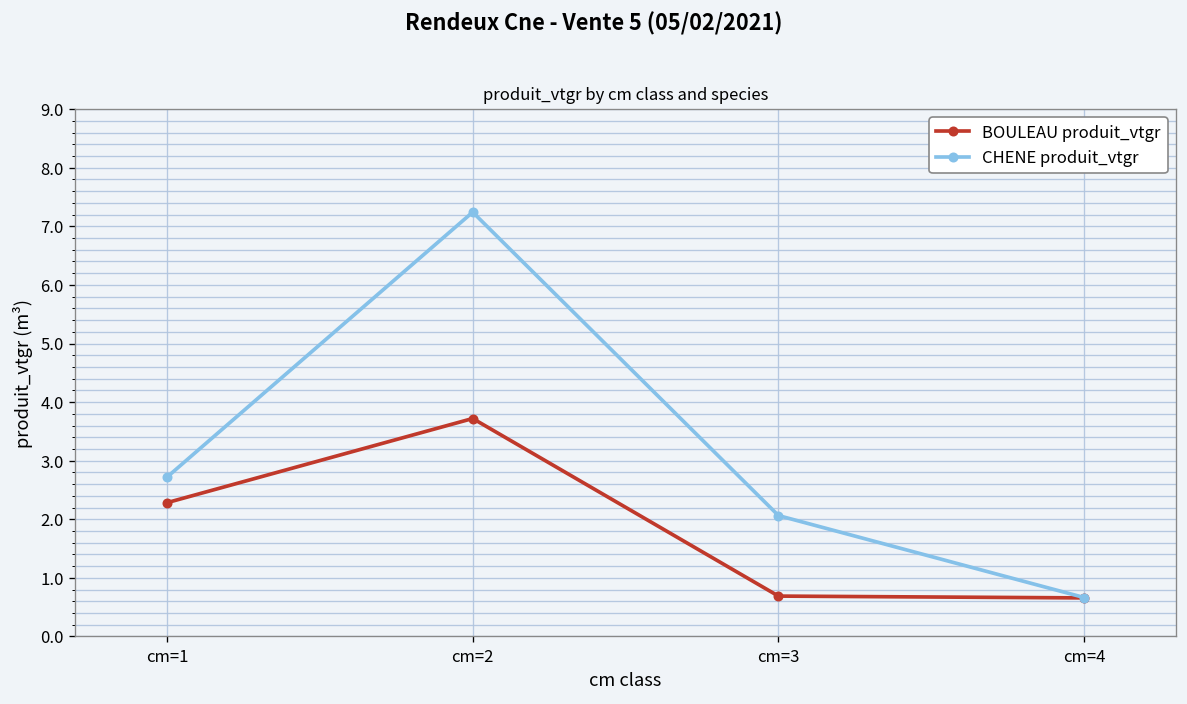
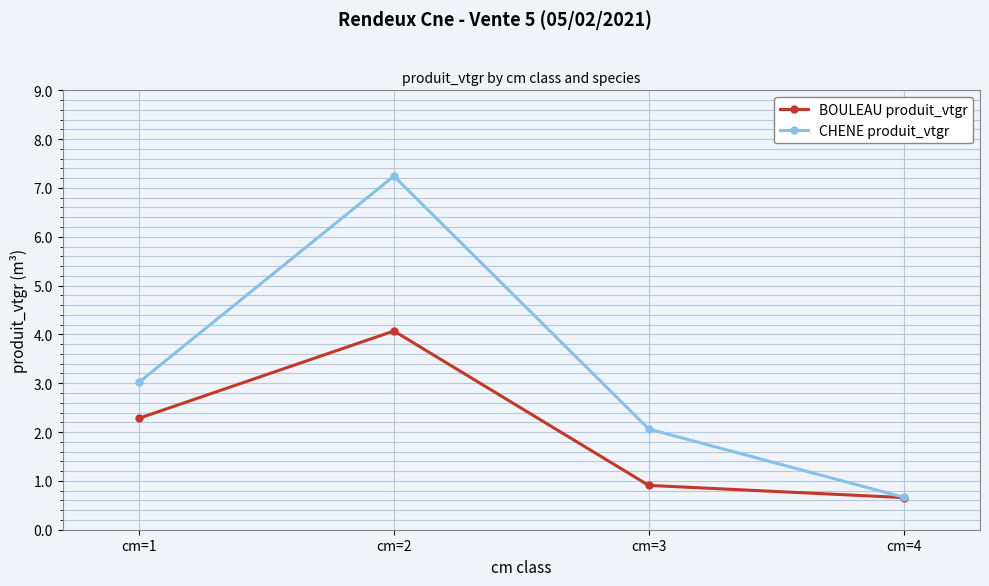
  {
    "BOULEAU produit_vtgr": {
      "cm=1": 2.3,
-     "cm=2": 3.7,
-     "cm=3": 0.7
+     "cm=2": 4.1,
+     "cm=3": 0.9
    },
    "CHENE produit_vtgr": {
-     "cm=1": 2.7,
+     "cm=1": 3.0,
      "cm=2": 7.2,
      "cm=3": 2.1
    }
  }
